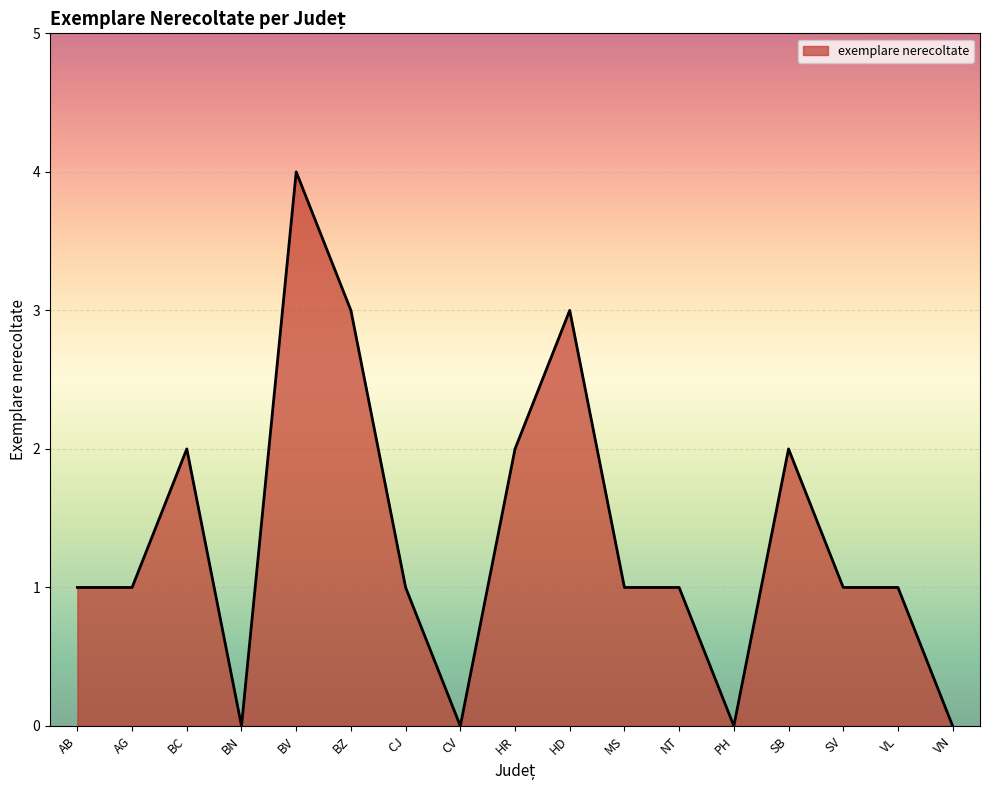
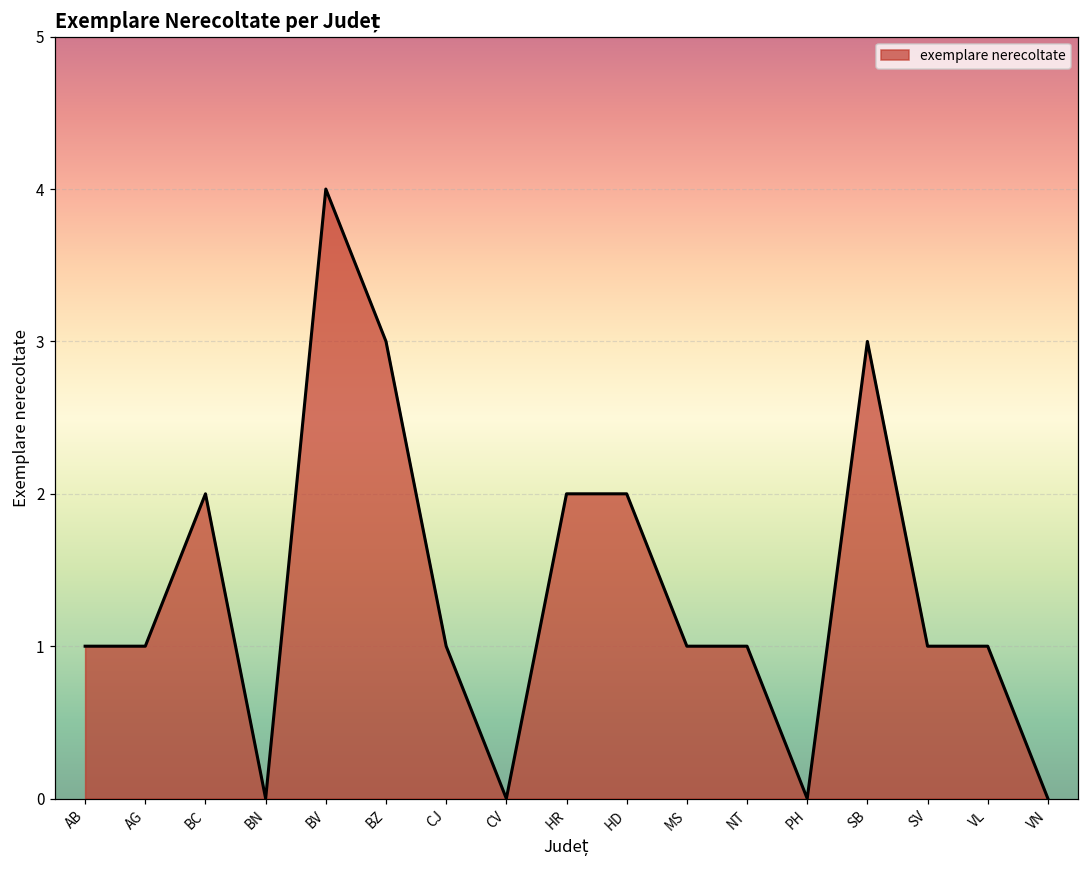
  {
    "AB": 1,
    "AG": 1,
    "BC": 2,
    "BN": 0,
    "BV": 4,
    "BZ": 3,
    "CJ": 1,
    "CV": 0,
    "HR": 2,
-   "HD": 3,
+   "HD": 2,
    "MS": 1,
    "NT": 1,
    "PH": 0,
-   "SB": 2,
+   "SB": 3,
    "SV": 1,
    "VL": 1,
    "VN": 0
  }
